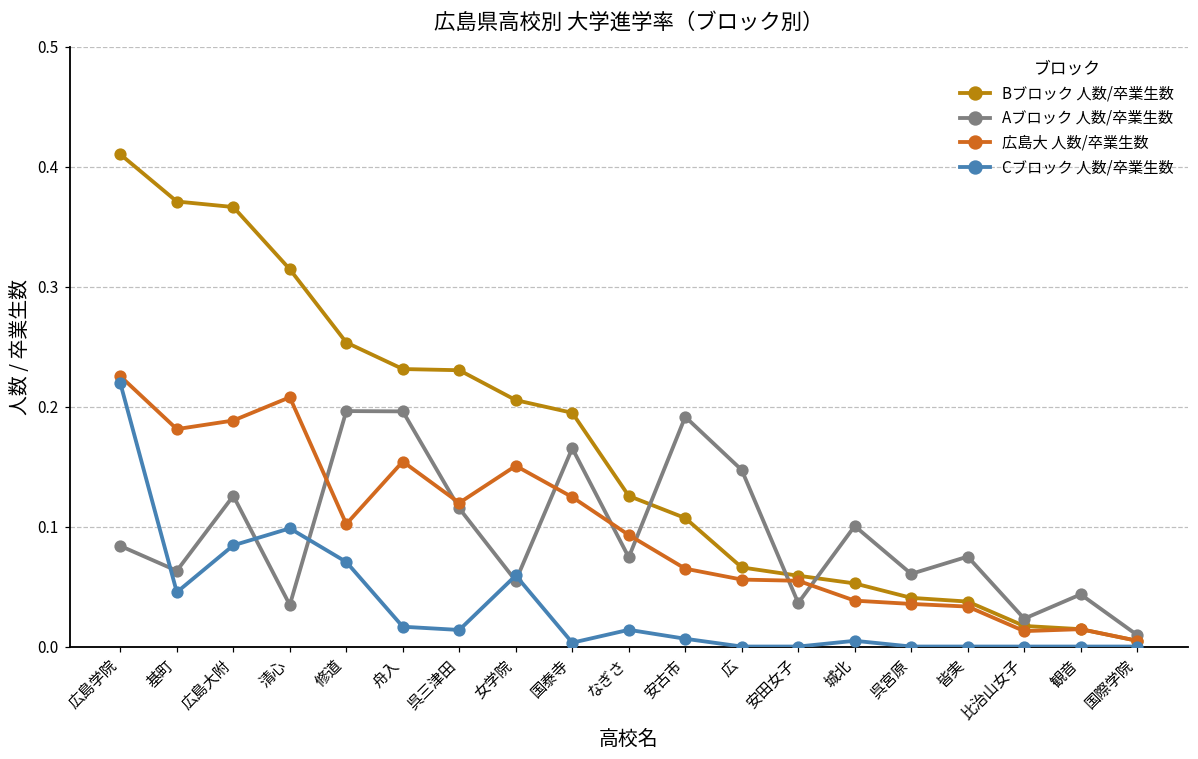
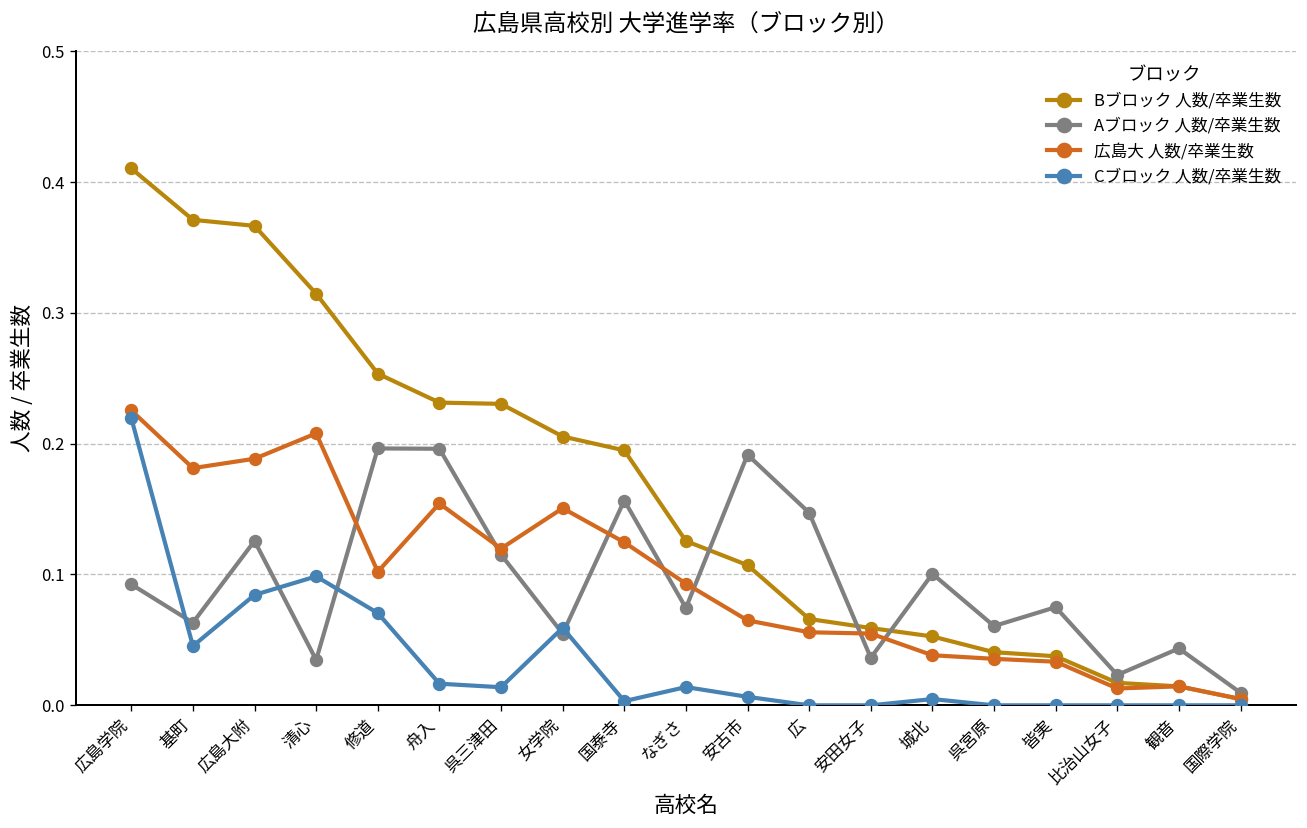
  {
    "Aブロック 人数/卒業生数": {
-     "広島学院": 0.084,
+     "広島学院": 0.092,
      "基町": 0.063,
      "広島大附": 0.126,
      "清心": 0.035,
      "修道": 0.196,
      "舟入": 0.196,
      "呉三津田": 0.115,
      "女学院": 0.055,
-     "国泰寺": 0.165,
+     "国泰寺": 0.157,
      "なぎさ": 0.074,
      "安古市": 0.192,
      "広": 0.147,
      "安田女子": 0.036,
      "城北": 0.100,
      "呉宮原": 0.061,
      "皆実": 0.075,
      "比治山女子": 0.023,
      "観音": 0.043,
      "国際学院": 0.010
    },
    "Cブロック 人数/卒業生数": {
      "広島学院": 0.220,
      "基町": 0.045,
      "広島大附": 0.084,
      "清心": 0.099,
      "修道": 0.071,
      "舟入": 0.017,
      "呉三津田": 0.014,
      "女学院": 0.059,
      "国泰寺": 0.003,
      "なぎさ": 0.014,
      "安古市": 0.006,
      "広": 0.000,
      "安田女子": 0.000,
      "城北": 0.005,
      "呉宮原": 0.000,
      "皆実": 0.000,
      "比治山女子": 0.000,
      "観音": 0.000,
      "国際学院": 0.000
    }
  }
